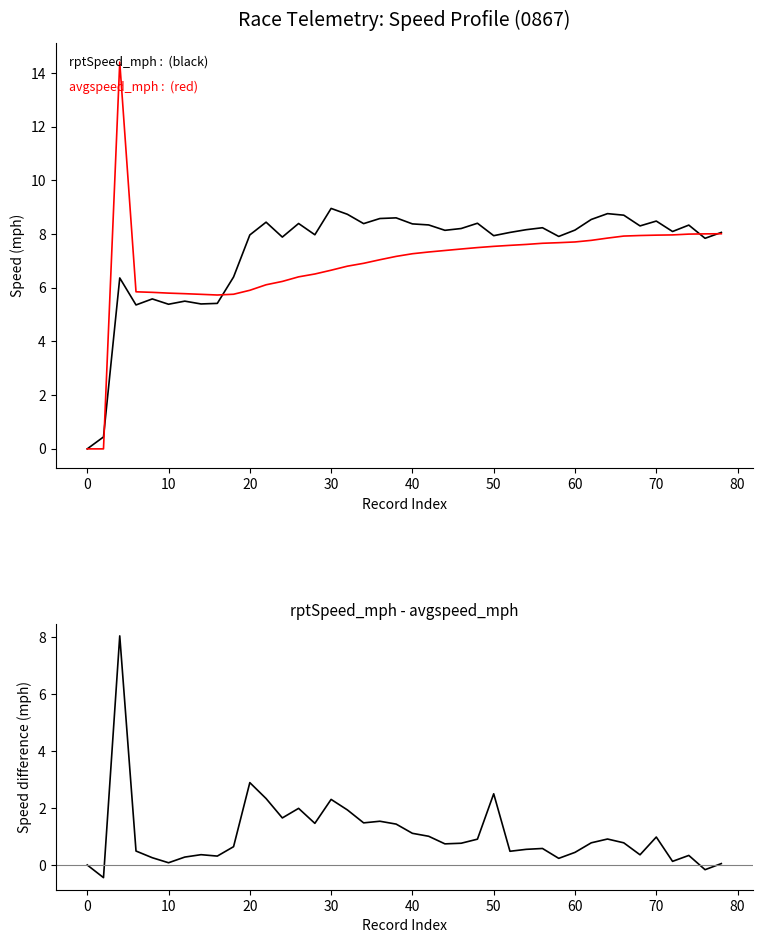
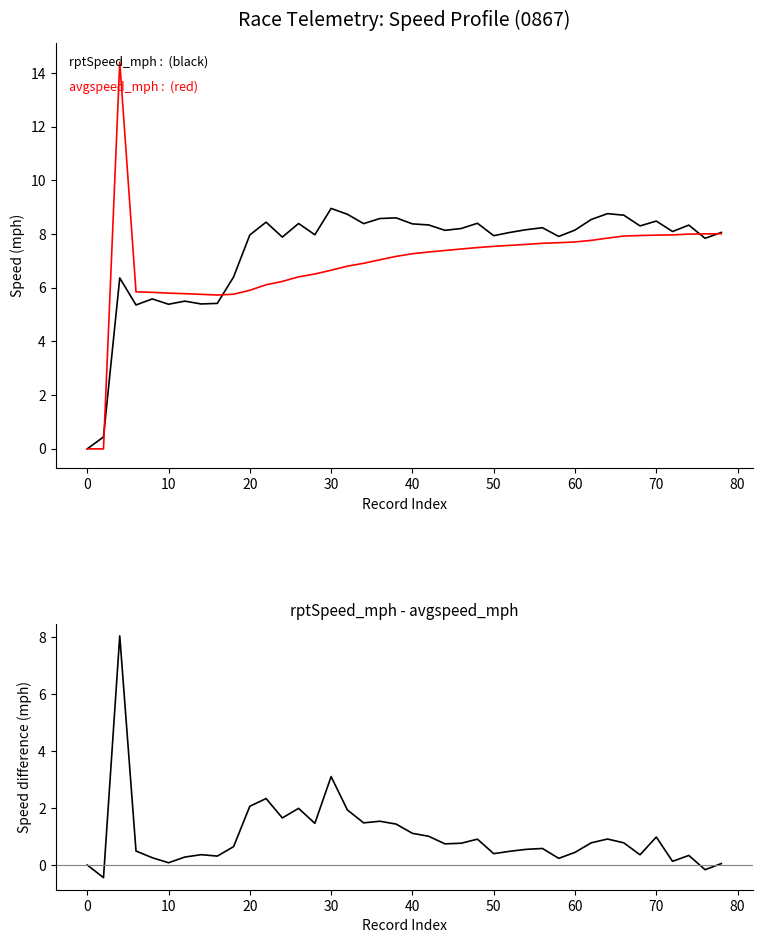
  {
    "rptSpeed_mph - avgspeed_mph": {
      "0": 0.0,
      "10": 0.1,
-     "20": 2.9,
-     "30": 2.3,
+     "20": 2.1,
+     "30": 3.1,
      "40": 1.1,
-     "50": 2.5,
+     "50": 0.4,
      "60": 0.4,
      "70": 1.0
    }
  }
